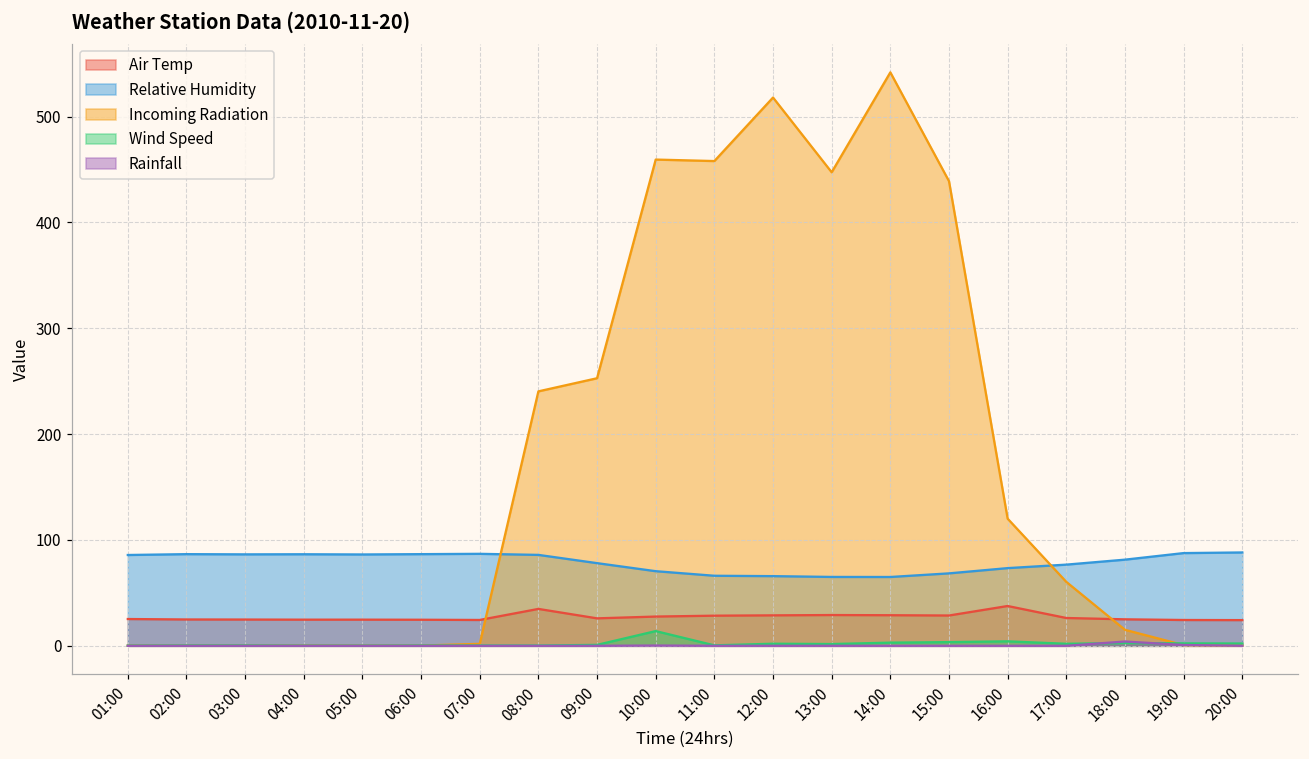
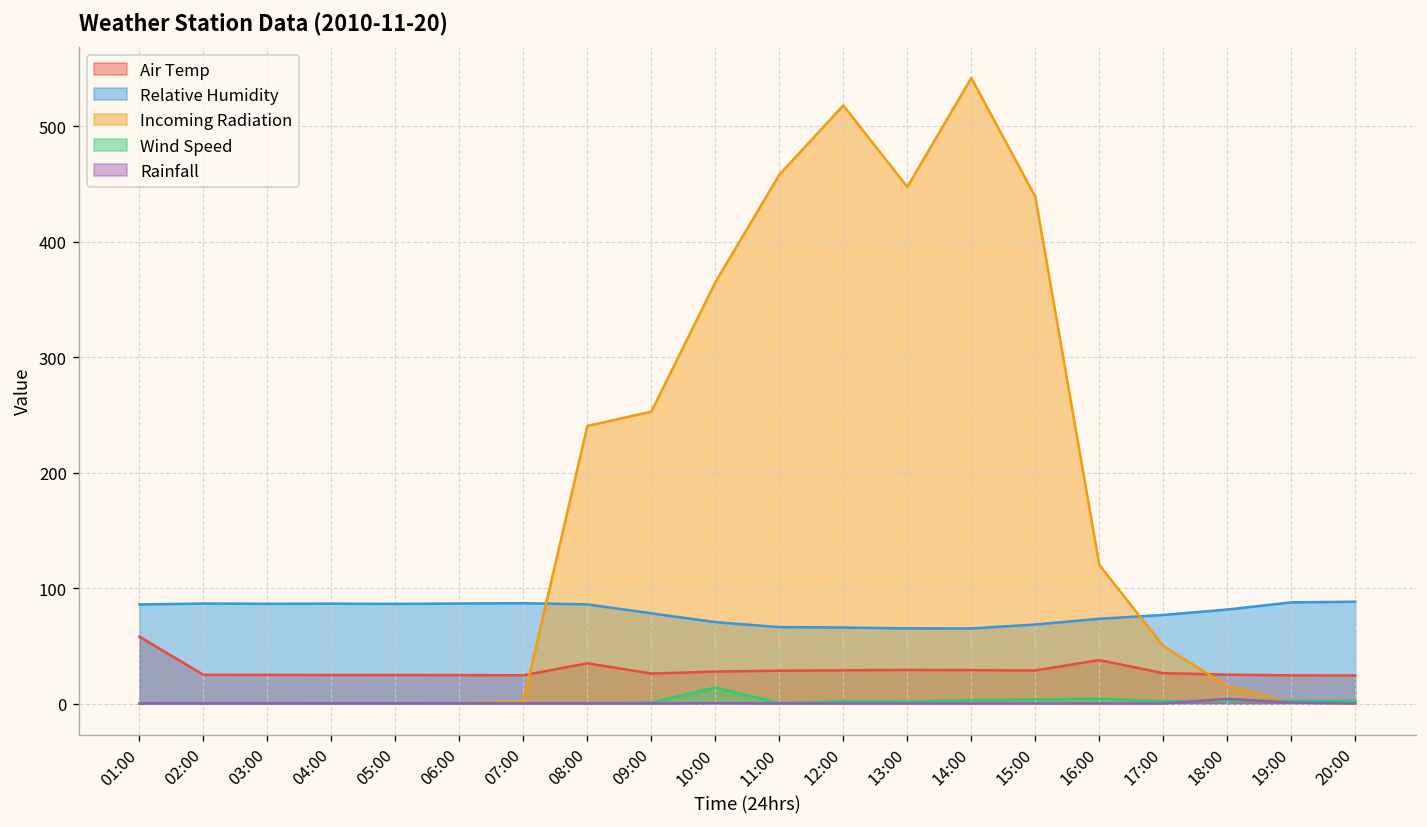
  {
    "Air Temp": {
-     "01:00": 30,
+     "01:00": 60,
      "02:00": 20,
      "03:00": 20,
      "04:00": 20,
      "05:00": 20,
      "06:00": 20,
      "07:00": 20,
      "08:00": 30,
      "09:00": 30,
      "10:00": 30,
      "11:00": 30,
      "12:00": 30,
      "13:00": 30,
      "14:00": 30,
      "15:00": 30,
      "16:00": 40,
      "17:00": 30,
      "18:00": 30,
      "19:00": 20,
      "20:00": 20
    },
    "Relative Humidity": {
      "01:00": 90,
      "02:00": 90,
      "03:00": 90,
      "04:00": 90,
      "05:00": 90,
      "06:00": 90,
      "07:00": 90,
      "08:00": 90,
      "09:00": 80,
      "10:00": 70,
      "11:00": 70,
      "12:00": 70,
      "13:00": 70,
      "14:00": 70,
      "15:00": 70,
      "16:00": 70,
      "17:00": 80,
      "18:00": 80,
      "19:00": 90,
      "20:00": 90
    },
    "Incoming Radiation": {
      "08:00": 240,
      "09:00": 250,
-     "10:00": 460,
+     "10:00": 360,
      "11:00": 460,
      "12:00": 520,
      "13:00": 450,
      "14:00": 540,
      "15:00": 440,
      "16:00": 120,
-     "17:00": 60,
+     "17:00": 50,
      "18:00": 20
    },
    "Wind Speed": {
      "10:00": 10,
      "14:00": 0,
      "15:00": 0,
      "16:00": 0
    },
    "Rainfall": {
      "10:00": 0,
      "14:00": 0,
      "15:00": 0,
      "16:00": 0
    }
  }
